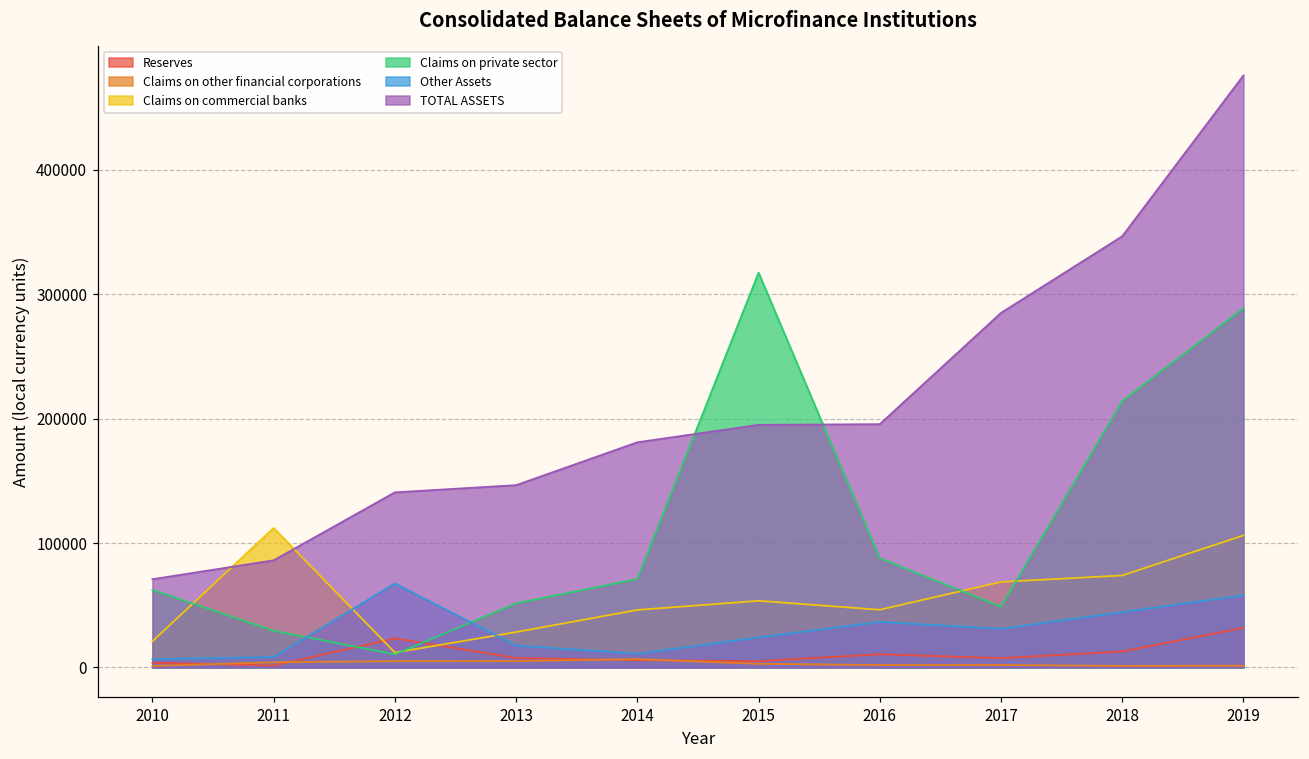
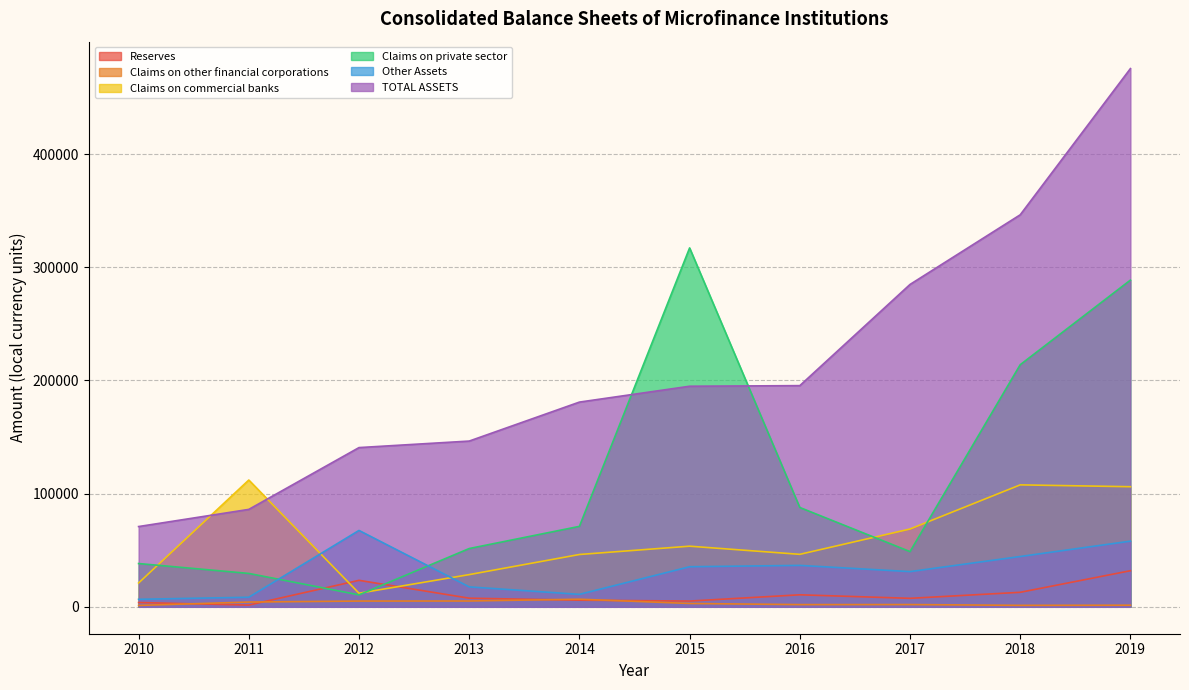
  {
    "Claims on commercial banks": {
      "2010": 21000,
      "2011": 112000,
      "2013": 28000,
      "2014": 46000,
      "2015": 54000,
      "2016": 46000,
      "2017": 69000,
-     "2018": 74000,
+     "2018": 108000,
      "2019": 106000
    },
    "Claims on private sector": {
-     "2010": 62000,
+     "2010": 38000,
      "2011": 30000,
      "2013": 51000,
      "2014": 71000,
      "2015": 317000,
      "2016": 88000,
      "2017": 49000,
      "2018": 214000,
      "2019": 289000
    },
    "Other Assets": {
      "2010": 7000,
      "2011": 8000,
      "2012": 67000,
      "2013": 18000,
      "2014": 11000,
-     "2015": 24000,
+     "2015": 35000,
      "2016": 37000,
      "2017": 31000,
      "2018": 44000,
      "2019": 58000
    },
    "TOTAL ASSETS": {
      "2010": 71000,
      "2011": 86000,
      "2012": 141000,
      "2013": 146000,
      "2014": 181000,
      "2015": 195000,
      "2016": 195000,
      "2017": 285000,
      "2018": 346000,
      "2019": 476000
    }
  }
